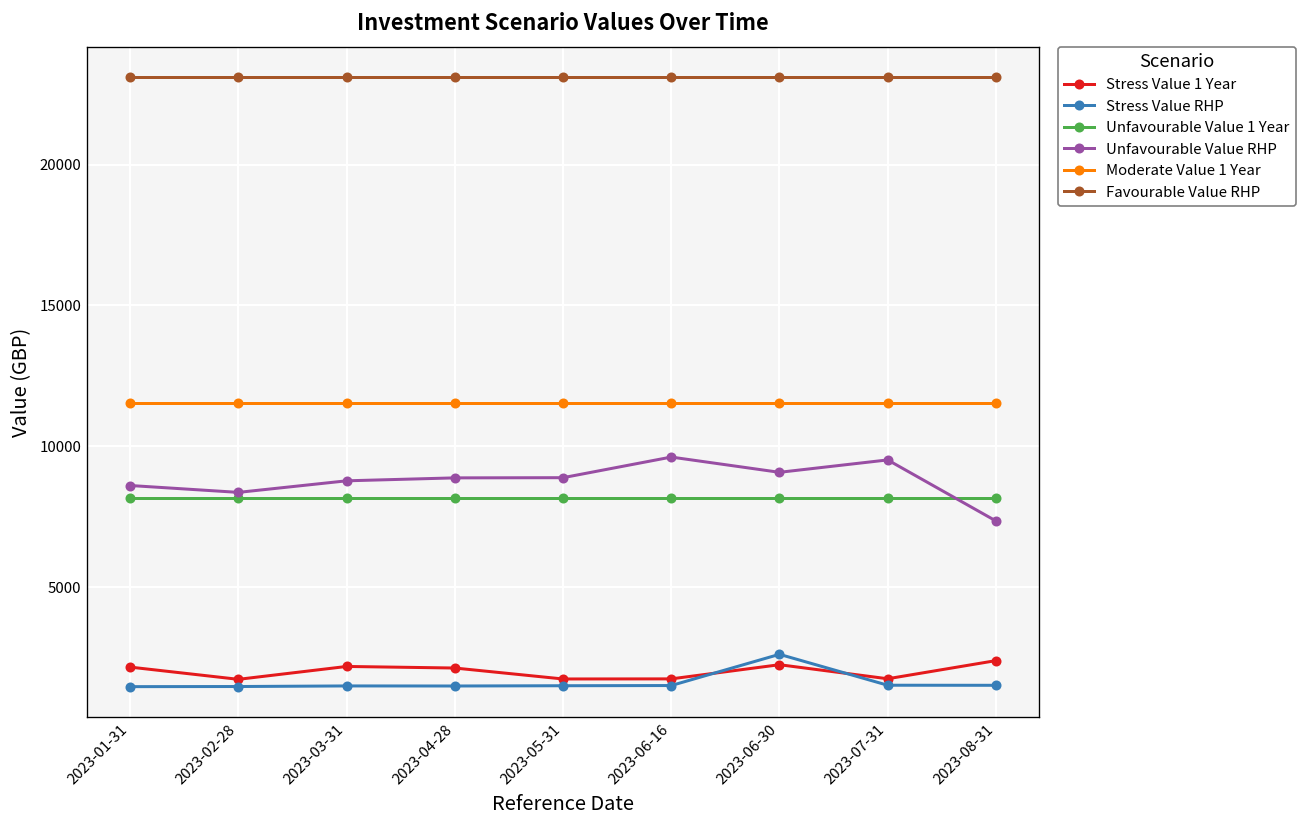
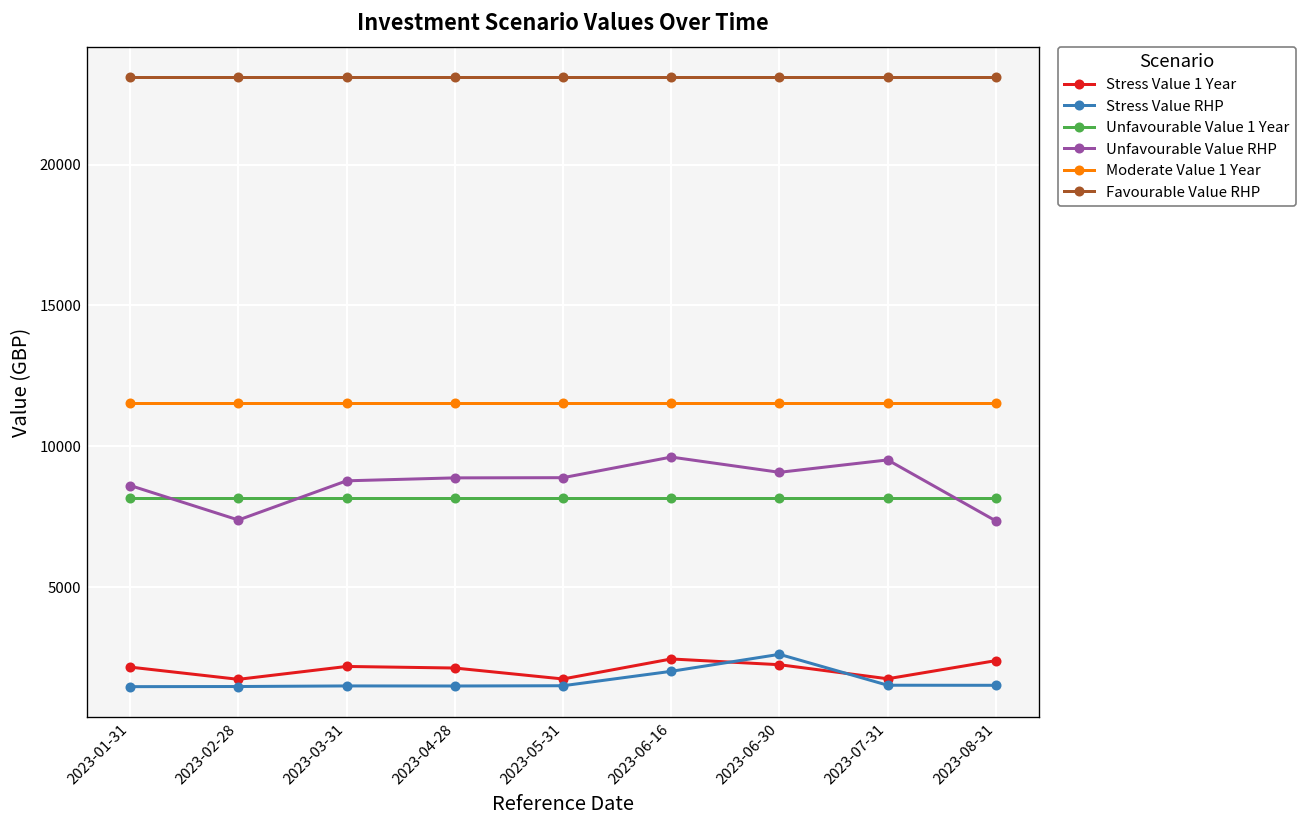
  {
    "Stress Value 1 Year": {
      "2023-01-31": 2200,
      "2023-02-28": 1700,
      "2023-03-31": 2200,
      "2023-04-28": 2100,
      "2023-05-31": 1700,
-     "2023-06-16": 1700,
+     "2023-06-16": 2400,
      "2023-06-30": 2200,
      "2023-07-31": 1700,
      "2023-08-31": 2400
    },
    "Stress Value RHP": {
      "2023-01-31": 1500,
      "2023-02-28": 1500,
      "2023-03-31": 1500,
      "2023-04-28": 1500,
      "2023-05-31": 1500,
-     "2023-06-16": 1500,
+     "2023-06-16": 2000,
      "2023-06-30": 2600,
      "2023-07-31": 1500,
      "2023-08-31": 1500
    },
    "Unfavourable Value 1 Year": {
      "2023-01-31": 8100,
      "2023-02-28": 8100,
      "2023-03-31": 8100,
      "2023-04-28": 8100,
      "2023-05-31": 8100,
      "2023-06-16": 8100,
      "2023-06-30": 8100,
      "2023-07-31": 8100,
      "2023-08-31": 8100
    },
    "Unfavourable Value RHP": {
      "2023-01-31": 8600,
-     "2023-02-28": 8400,
+     "2023-02-28": 7400,
      "2023-03-31": 8800,
      "2023-04-28": 8900,
      "2023-05-31": 8900,
      "2023-06-16": 9600,
      "2023-06-30": 9100,
      "2023-07-31": 9500,
      "2023-08-31": 7300
    },
    "Moderate Value 1 Year": {
      "2023-01-31": 11500,
      "2023-02-28": 11500,
      "2023-03-31": 11500,
      "2023-04-28": 11500,
      "2023-05-31": 11500,
      "2023-06-16": 11500,
      "2023-06-30": 11500,
      "2023-07-31": 11500,
      "2023-08-31": 11500
    },
    "Favourable Value RHP": {
      "2023-01-31": 23100,
      "2023-02-28": 23100,
      "2023-03-31": 23100,
      "2023-04-28": 23100,
      "2023-05-31": 23100,
      "2023-06-16": 23100,
      "2023-06-30": 23100,
      "2023-07-31": 23100,
      "2023-08-31": 23100
    }
  }
